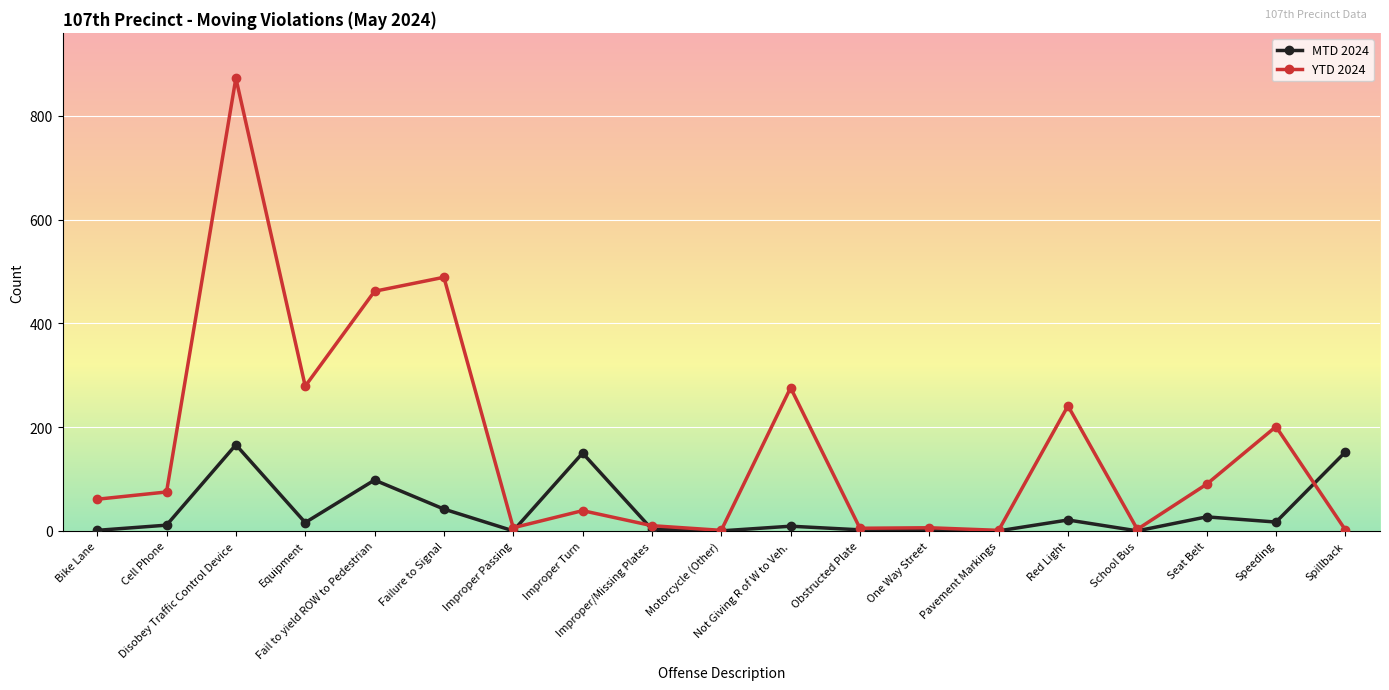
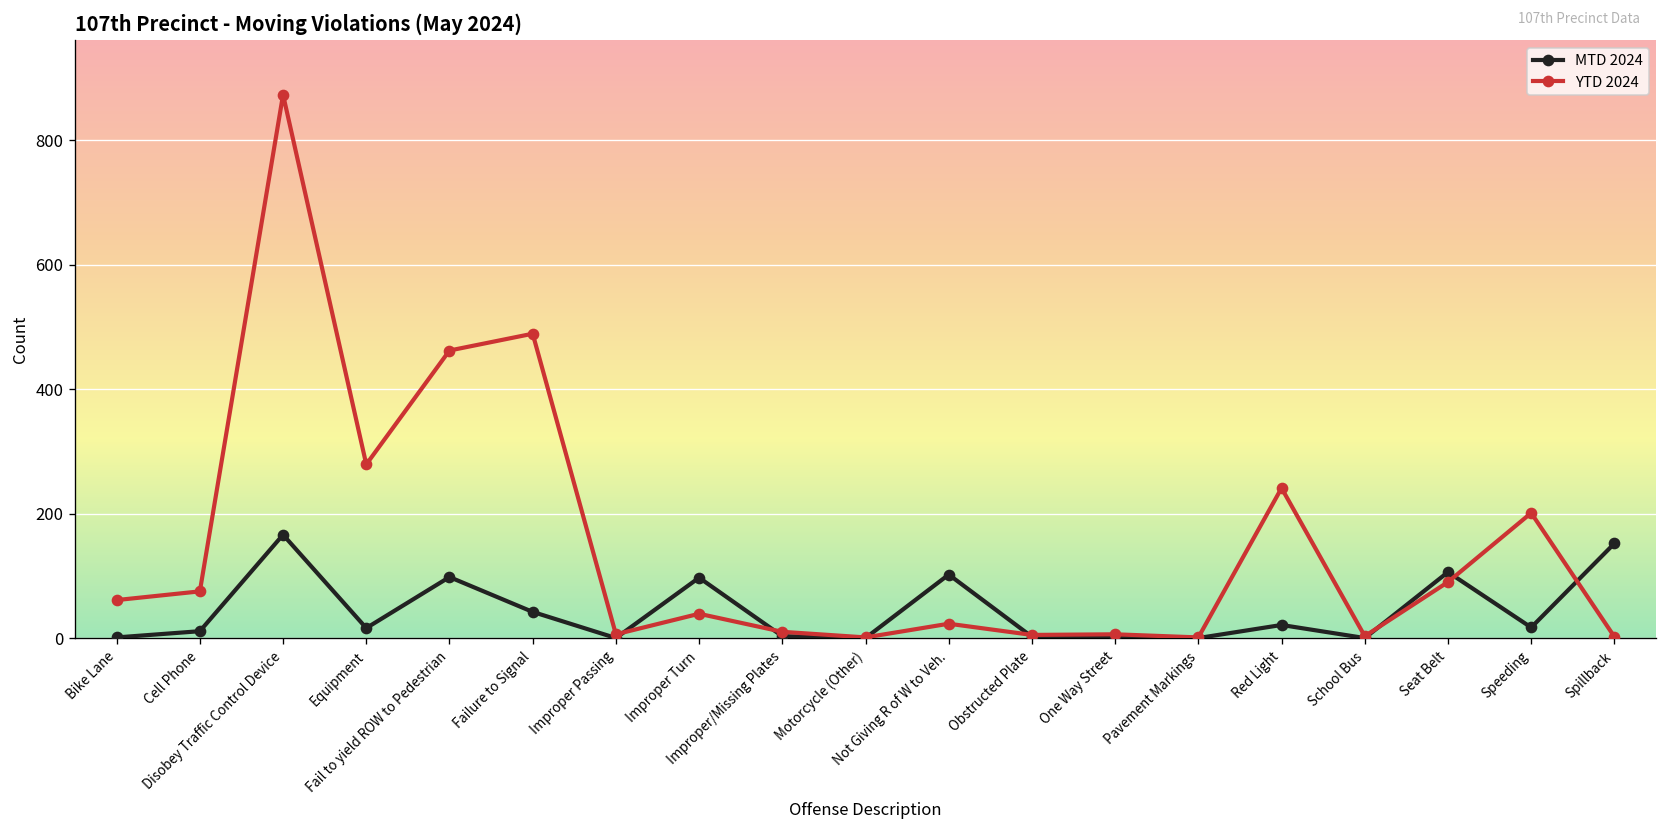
  {
    "MTD 2024": {
      "Bike Lane": 0,
      "Cell Phone": 10,
      "Disobey Traffic Control Device": 170,
      "Equipment": 20,
      "Fail to yield ROW to Pedestrian": 100,
      "Failure to Signal": 40,
      "Improper Passing": 0,
-     "Improper Turn": 150,
+     "Improper Turn": 100,
      "Improper/Missing Plates": 0,
-     "Not Giving R of W to Veh.": 10,
+     "Not Giving R of W to Veh.": 100,
      "Red Light": 20,
-     "Seat Belt": 30,
+     "Seat Belt": 110,
      "Speeding": 20,
      "Spillback": 150
    },
    "YTD 2024": {
      "Bike Lane": 60,
      "Cell Phone": 80,
      "Disobey Traffic Control Device": 870,
      "Equipment": 280,
      "Fail to yield ROW to Pedestrian": 460,
      "Failure to Signal": 490,
      "Improper Passing": 10,
      "Improper Turn": 40,
      "Improper/Missing Plates": 10,
-     "Not Giving R of W to Veh.": 280,
+     "Not Giving R of W to Veh.": 20,
      "Red Light": 240,
      "Seat Belt": 90,
      "Speeding": 200,
      "Spillback": 0
    }
  }
